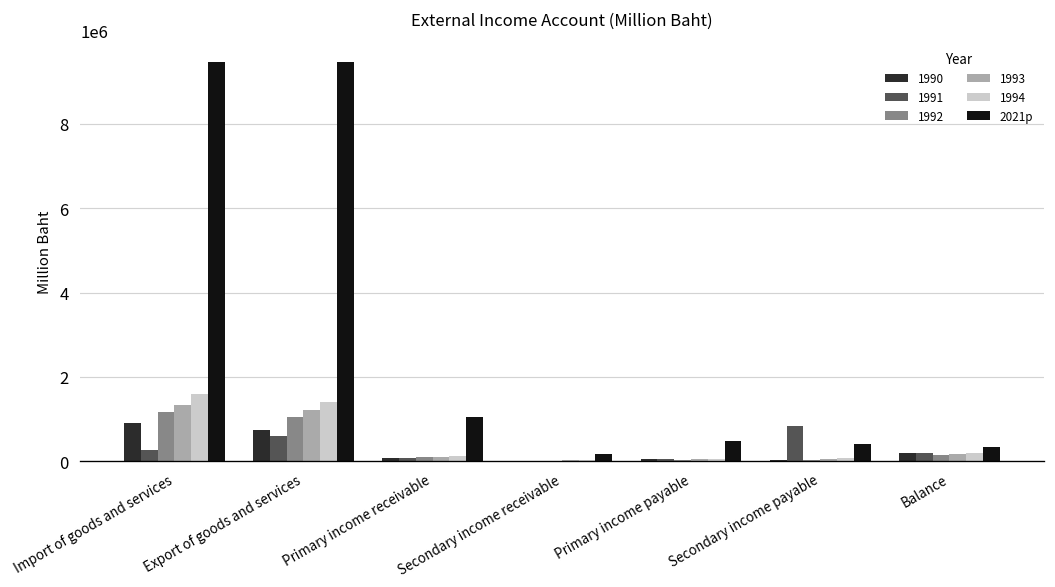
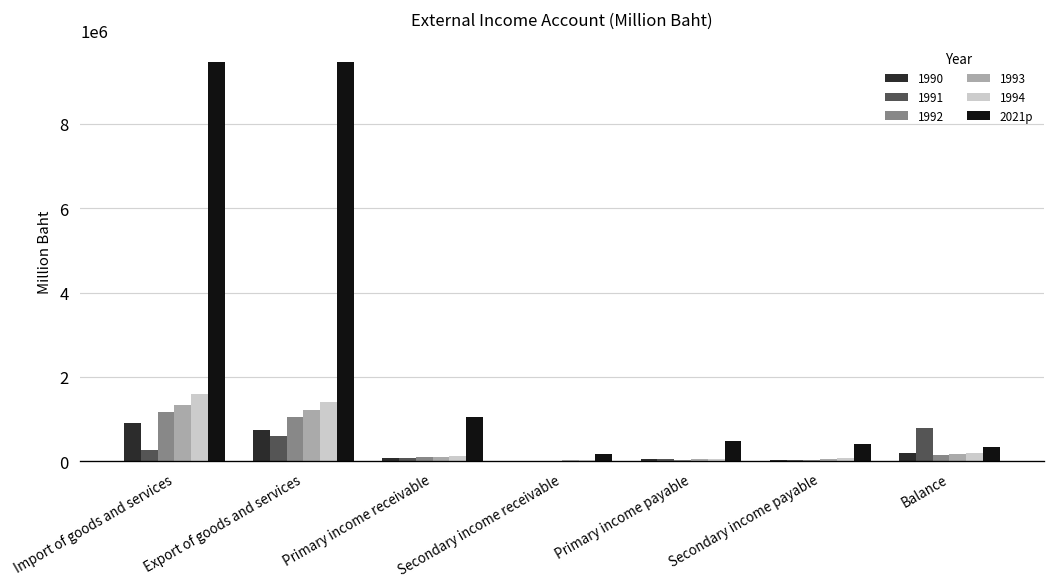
  {
    "1991": {
      "Import of goods and services": 300000,
      "Export of goods and services": 600000,
      "Primary income receivable": 100000,
-     "Secondary income payable": 800000,
-     "Balance": 200000
+     "Secondary income payable": 0,
+     "Balance": 800000
    }
  }
